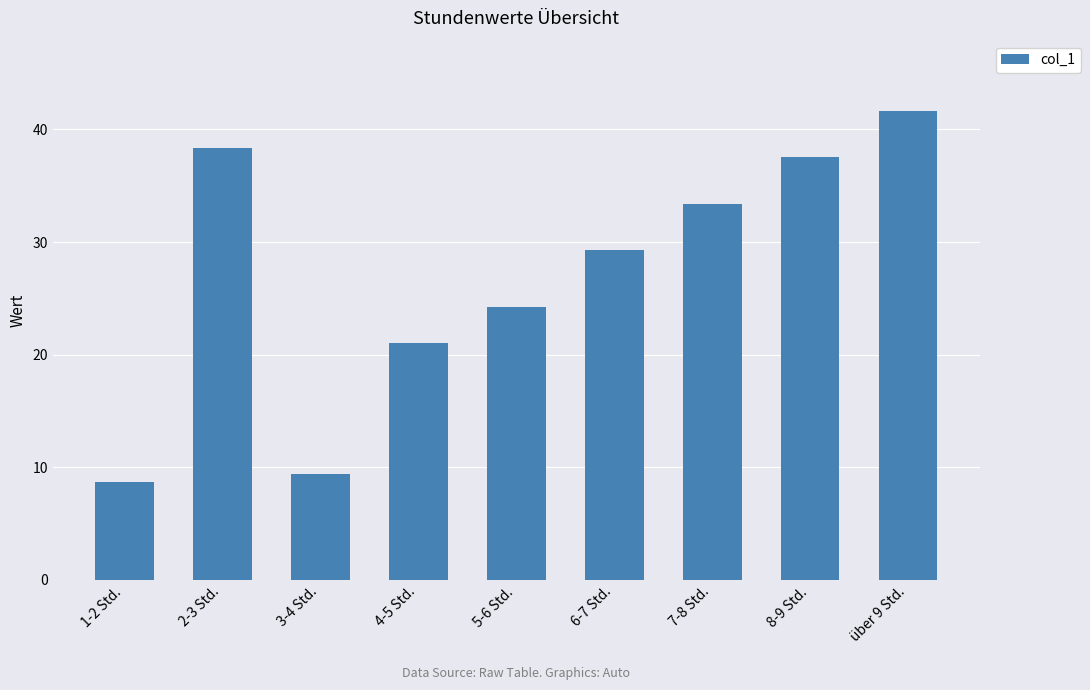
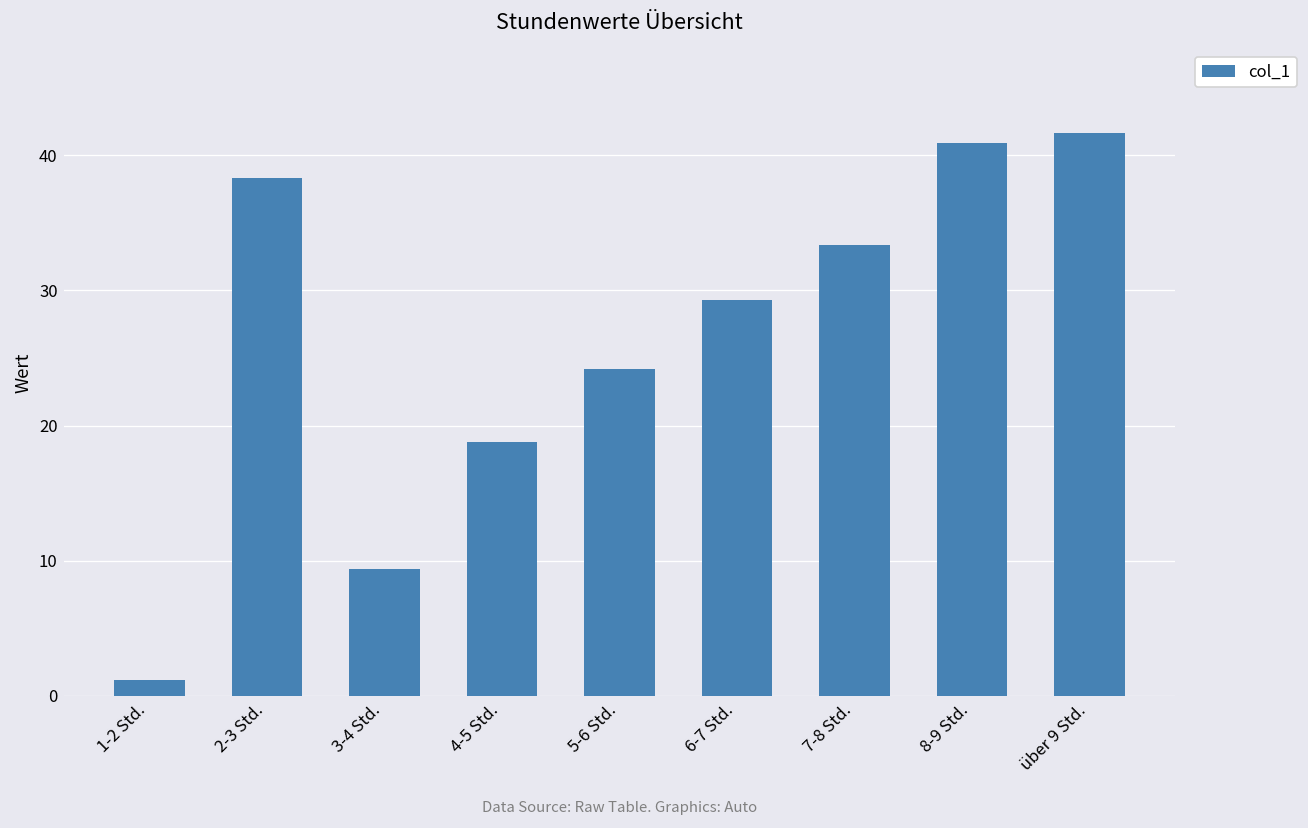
  {
-   "1-2 Std.": 8.7,
+   "1-2 Std.": 1.2,
    "2-3 Std.": 38.3,
    "3-4 Std.": 9.4,
-   "4-5 Std.": 21.1,
+   "4-5 Std.": 18.8,
    "5-6 Std.": 24.2,
    "6-7 Std.": 29.3,
    "7-8 Std.": 33.4,
-   "8-9 Std.": 37.5,
+   "8-9 Std.": 40.9,
    "über 9 Std.": 41.6
  }
